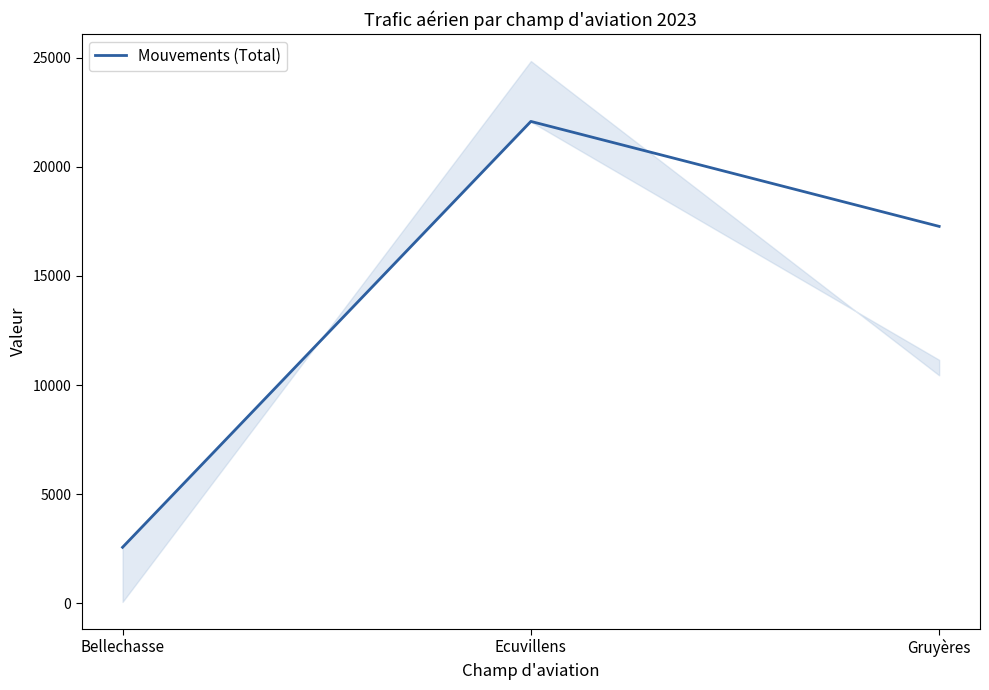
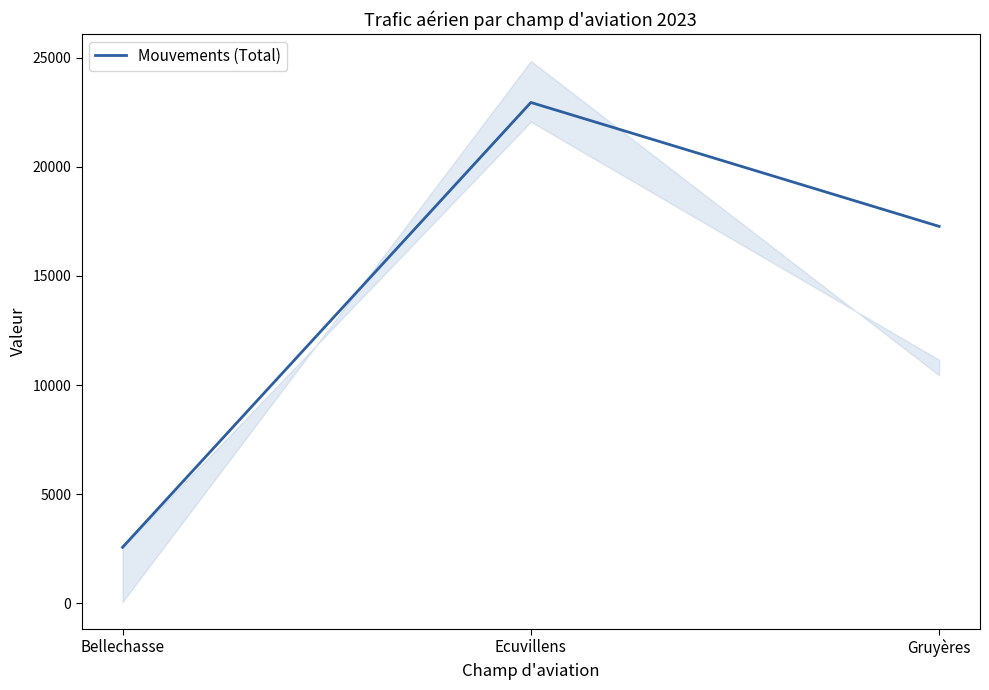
  {
    "Mouvements (Total)": {
-     "Ecuvillens": 22100,
+     "Ecuvillens": 22900,
      "Gruyères": 17300
    }
  }
